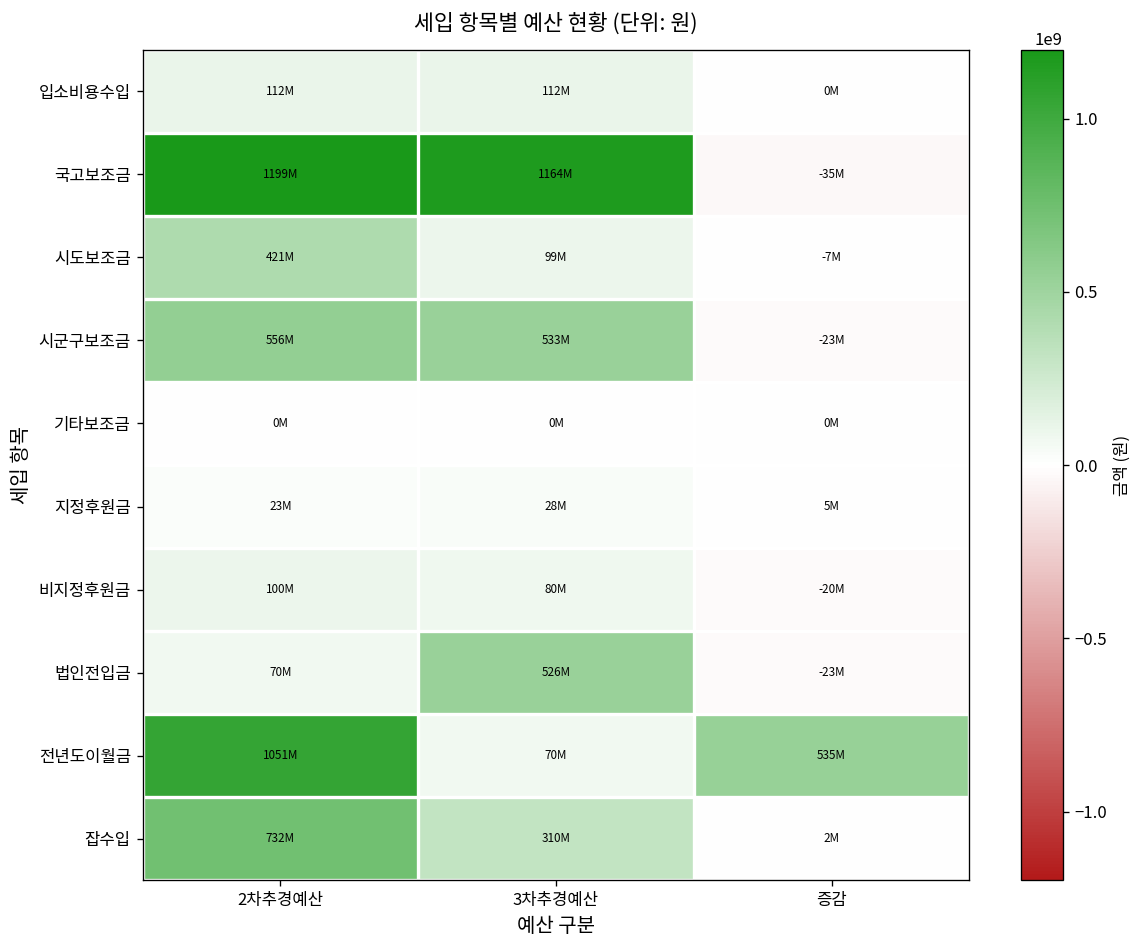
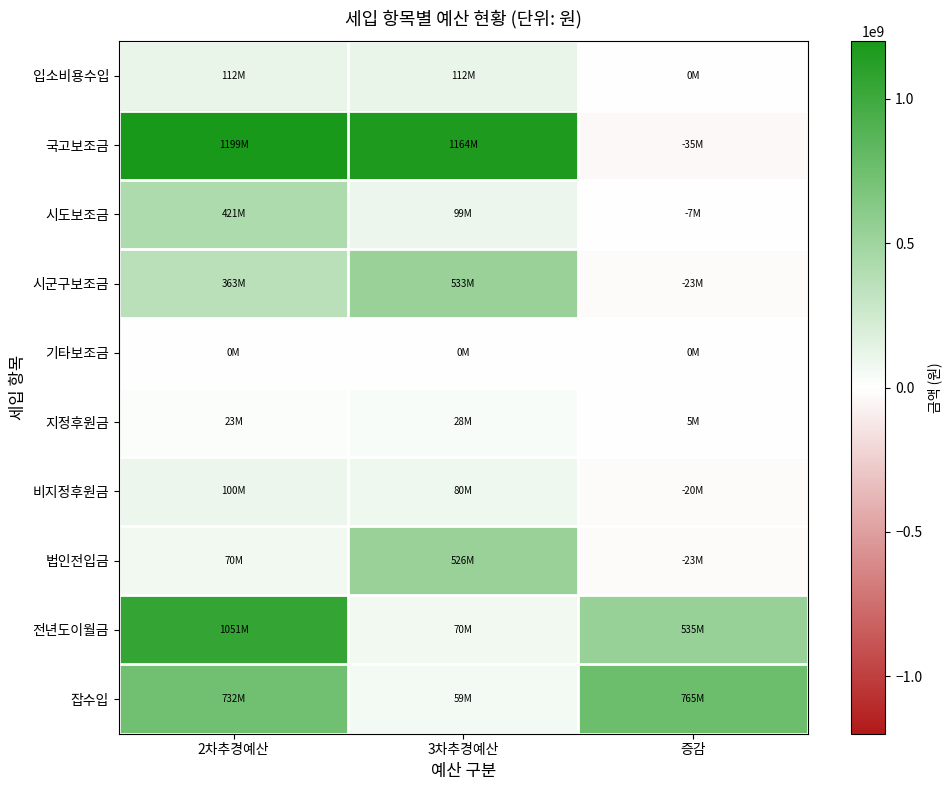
  {
    "입소비용수입": {
      "2차추경예산": "112M",
      "3차추경예산": "112M",
      "증감": "0M"
    },
    "국고보조금": {
      "2차추경예산": "1199M",
      "3차추경예산": "1164M",
      "증감": "-35M"
    },
    "시도보조금": {
      "2차추경예산": "421M",
      "3차추경예산": "99M",
      "증감": "-7M"
    },
    "시군구보조금": {
-     "2차추경예산": "556M",
+     "2차추경예산": "363M",
      "3차추경예산": "533M",
      "증감": "-23M"
    },
    "기타보조금": {
      "2차추경예산": "0M",
      "3차추경예산": "0M",
      "증감": "0M"
    },
    "지정후원금": {
      "2차추경예산": "23M",
      "3차추경예산": "28M",
      "증감": "5M"
    },
    "비지정후원금": {
      "2차추경예산": "100M",
      "3차추경예산": "80M",
      "증감": "-20M"
    },
    "법인전입금": {
      "2차추경예산": "70M",
      "3차추경예산": "526M",
      "증감": "-23M"
    },
    "전년도이월금": {
      "2차추경예산": "1051M",
      "3차추경예산": "70M",
      "증감": "535M"
    },
    "잡수입": {
      "2차추경예산": "732M",
-     "3차추경예산": "310M",
-     "증감": "2M"
+     "3차추경예산": "59M",
+     "증감": "765M"
    }
  }
